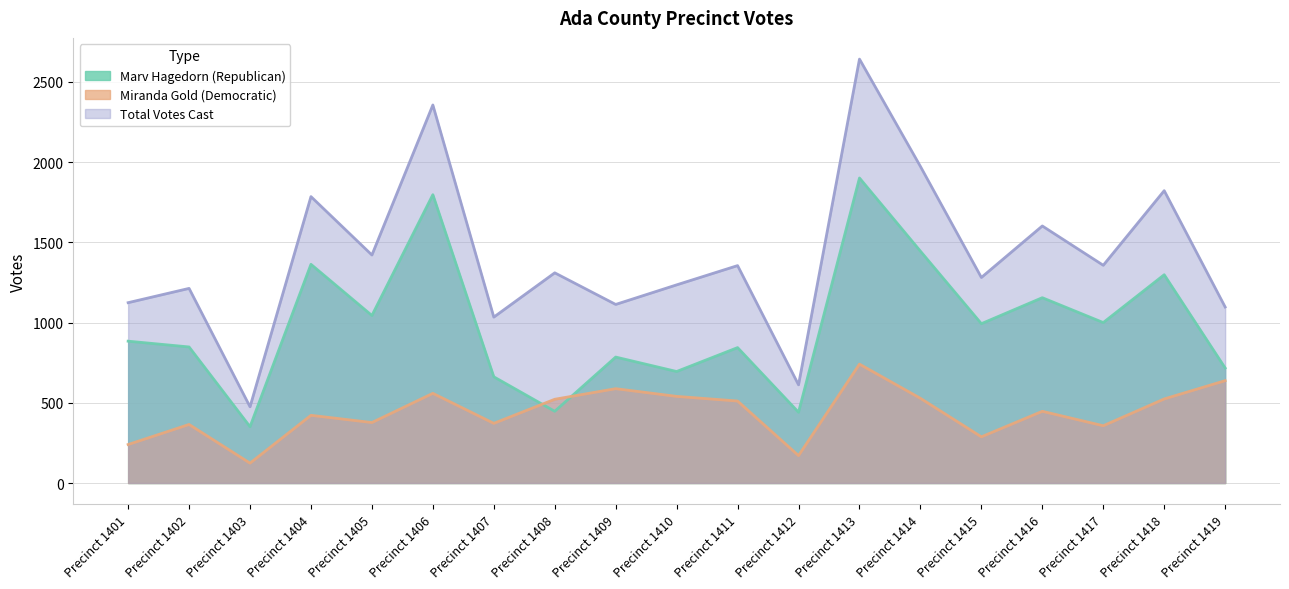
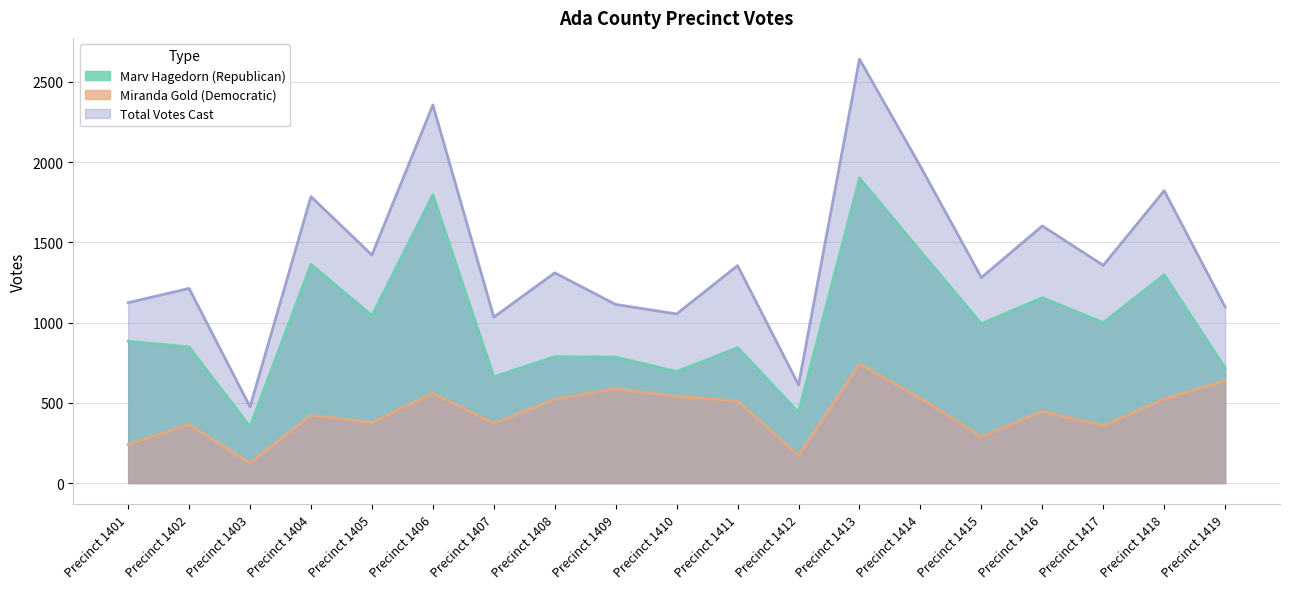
  {
    "Marv Hagedorn (Republican)": {
      "Precinct 1401": 880,
      "Precinct 1402": 850,
      "Precinct 1403": 350,
      "Precinct 1404": 1360,
      "Precinct 1405": 1040,
      "Precinct 1406": 1800,
      "Precinct 1407": 660,
-     "Precinct 1408": 450,
+     "Precinct 1408": 790,
      "Precinct 1409": 790,
      "Precinct 1410": 700,
      "Precinct 1411": 840,
      "Precinct 1412": 440,
      "Precinct 1413": 1900,
      "Precinct 1414": 1450,
      "Precinct 1415": 990,
      "Precinct 1416": 1160,
      "Precinct 1417": 1000,
      "Precinct 1418": 1300,
      "Precinct 1419": 720
    },
    "Miranda Gold (Democratic)": {
      "Precinct 1401": 240,
      "Precinct 1402": 370,
      "Precinct 1403": 120,
      "Precinct 1404": 420,
      "Precinct 1405": 380,
      "Precinct 1406": 560,
      "Precinct 1407": 370,
      "Precinct 1408": 520,
      "Precinct 1409": 590,
      "Precinct 1410": 540,
      "Precinct 1411": 510,
      "Precinct 1412": 170,
      "Precinct 1413": 740,
      "Precinct 1414": 530,
      "Precinct 1415": 290,
      "Precinct 1416": 450,
      "Precinct 1417": 360,
      "Precinct 1418": 520,
      "Precinct 1419": 640
    },
    "Total Votes Cast": {
      "Precinct 1401": 1120,
      "Precinct 1402": 1210,
      "Precinct 1403": 480,
      "Precinct 1404": 1790,
      "Precinct 1405": 1420,
      "Precinct 1406": 2360,
      "Precinct 1407": 1030,
      "Precinct 1408": 1310,
      "Precinct 1409": 1110,
-     "Precinct 1410": 1240,
+     "Precinct 1410": 1050,
      "Precinct 1411": 1360,
      "Precinct 1412": 610,
      "Precinct 1413": 2640,
      "Precinct 1414": 1970,
      "Precinct 1415": 1280,
      "Precinct 1416": 1600,
      "Precinct 1417": 1360,
      "Precinct 1418": 1820,
      "Precinct 1419": 1100
    }
  }
